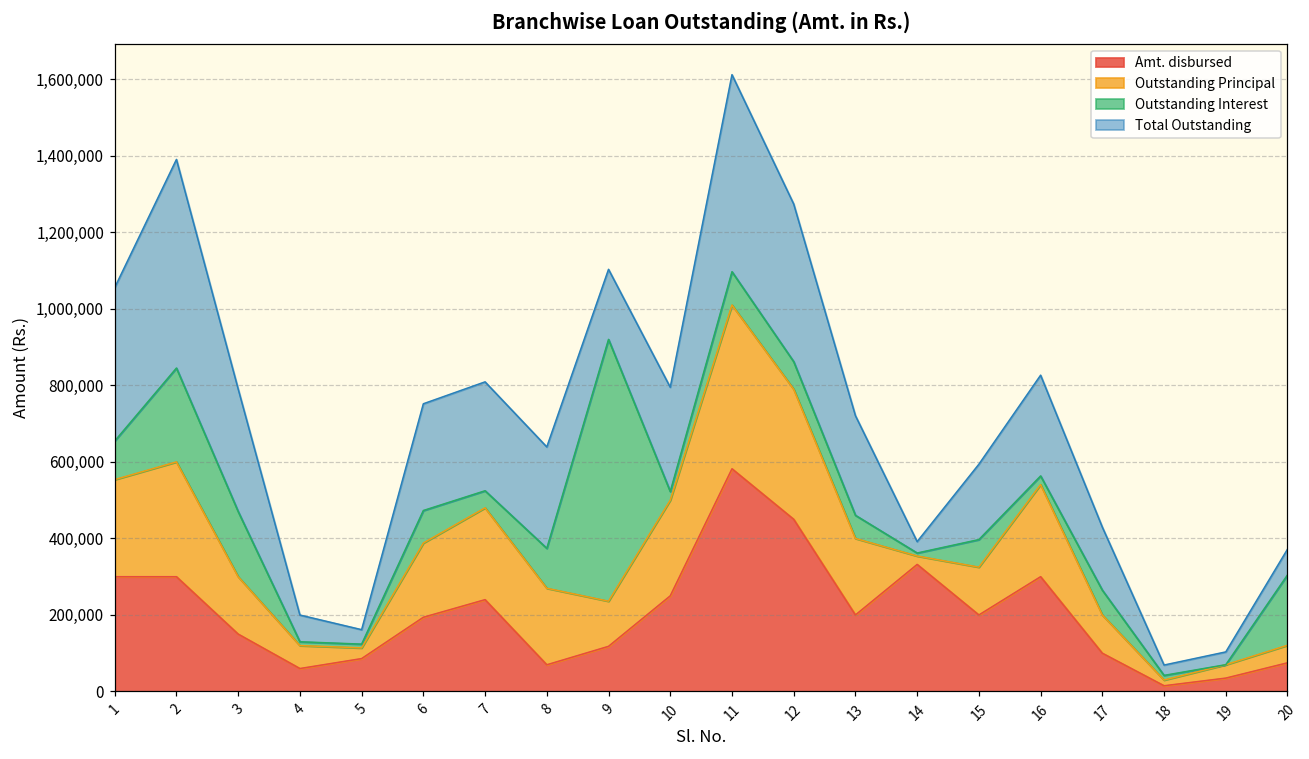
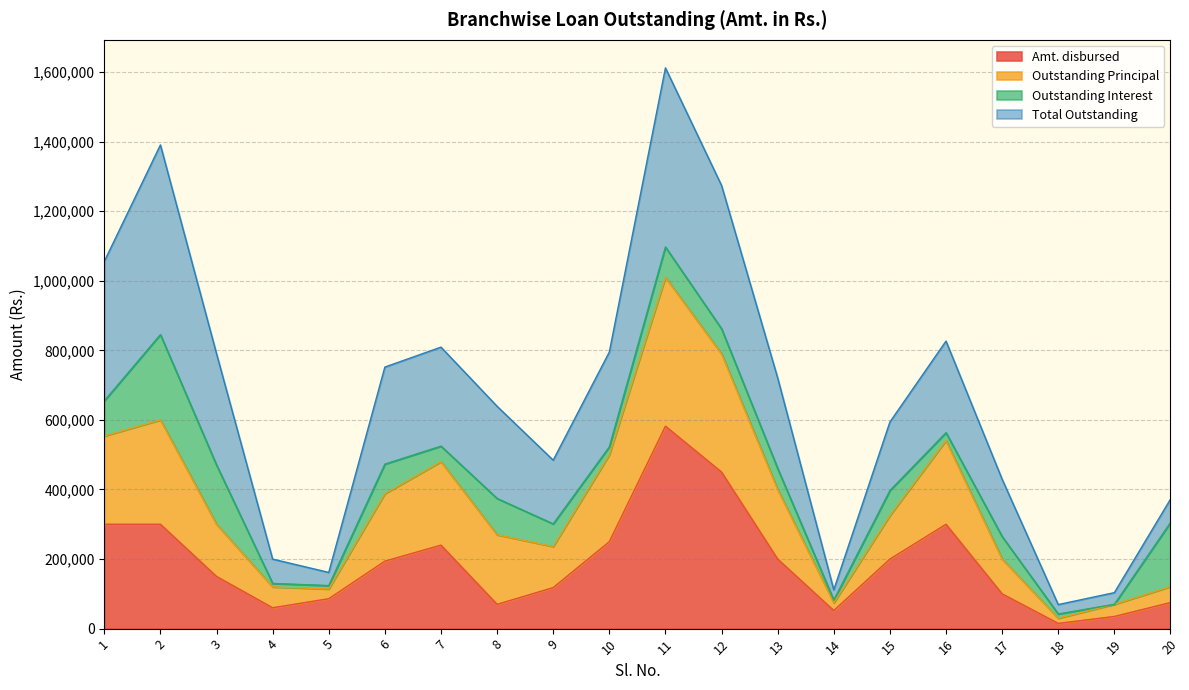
  {
    "Amt. disbursed": {
      "1": "300,000",
      "2": "300,000",
      "3": "150,000",
      "4": "60,000",
      "5": "90,000",
      "6": "190,000",
      "7": "240,000",
      "8": "70,000",
      "9": "120,000",
      "10": "250,000",
      "11": "580,000",
      "12": "450,000",
      "13": "200,000",
-     "14": "330,000",
+     "14": "50,000",
      "15": "200,000",
      "16": "300,000",
      "17": "100,000",
      "18": "20,000",
      "19": "40,000",
      "20": "80,000"
    },
    "Outstanding Principal": {
      "1": "250,000",
      "2": "300,000",
      "3": "150,000",
      "4": "60,000",
      "5": "30,000",
      "6": "190,000",
      "7": "240,000",
      "8": "200,000",
      "9": "120,000",
      "10": "250,000",
      "11": "430,000",
      "12": "340,000",
      "13": "200,000",
      "14": "20,000",
      "15": "130,000",
      "16": "240,000",
      "17": "100,000",
      "18": "20,000",
      "20": "50,000"
    },
    "Outstanding Interest": {
      "1": "100,000",
      "2": "250,000",
      "3": "170,000",
      "4": "10,000",
      "5": "10,000",
      "6": "80,000",
      "7": "40,000",
      "8": "100,000",
-     "9": "680,000",
+     "9": "70,000",
      "10": "20,000",
      "11": "90,000",
      "12": "70,000",
      "13": "60,000",
      "14": "10,000",
      "15": "70,000",
      "16": "20,000",
      "17": "60,000",
      "18": "10,000",
      "20": "180,000"
    },
    "Total Outstanding": {
      "1": "400,000",
      "2": "550,000",
      "3": "320,000",
      "4": "70,000",
      "5": "40,000",
      "6": "280,000",
      "7": "280,000",
      "8": "270,000",
      "9": "180,000",
      "10": "270,000",
      "11": "510,000",
      "12": "410,000",
      "13": "260,000",
      "14": "30,000",
      "15": "200,000",
      "16": "260,000",
      "17": "160,000",
      "18": "30,000",
      "19": "30,000",
      "20": "70,000"
    }
  }
